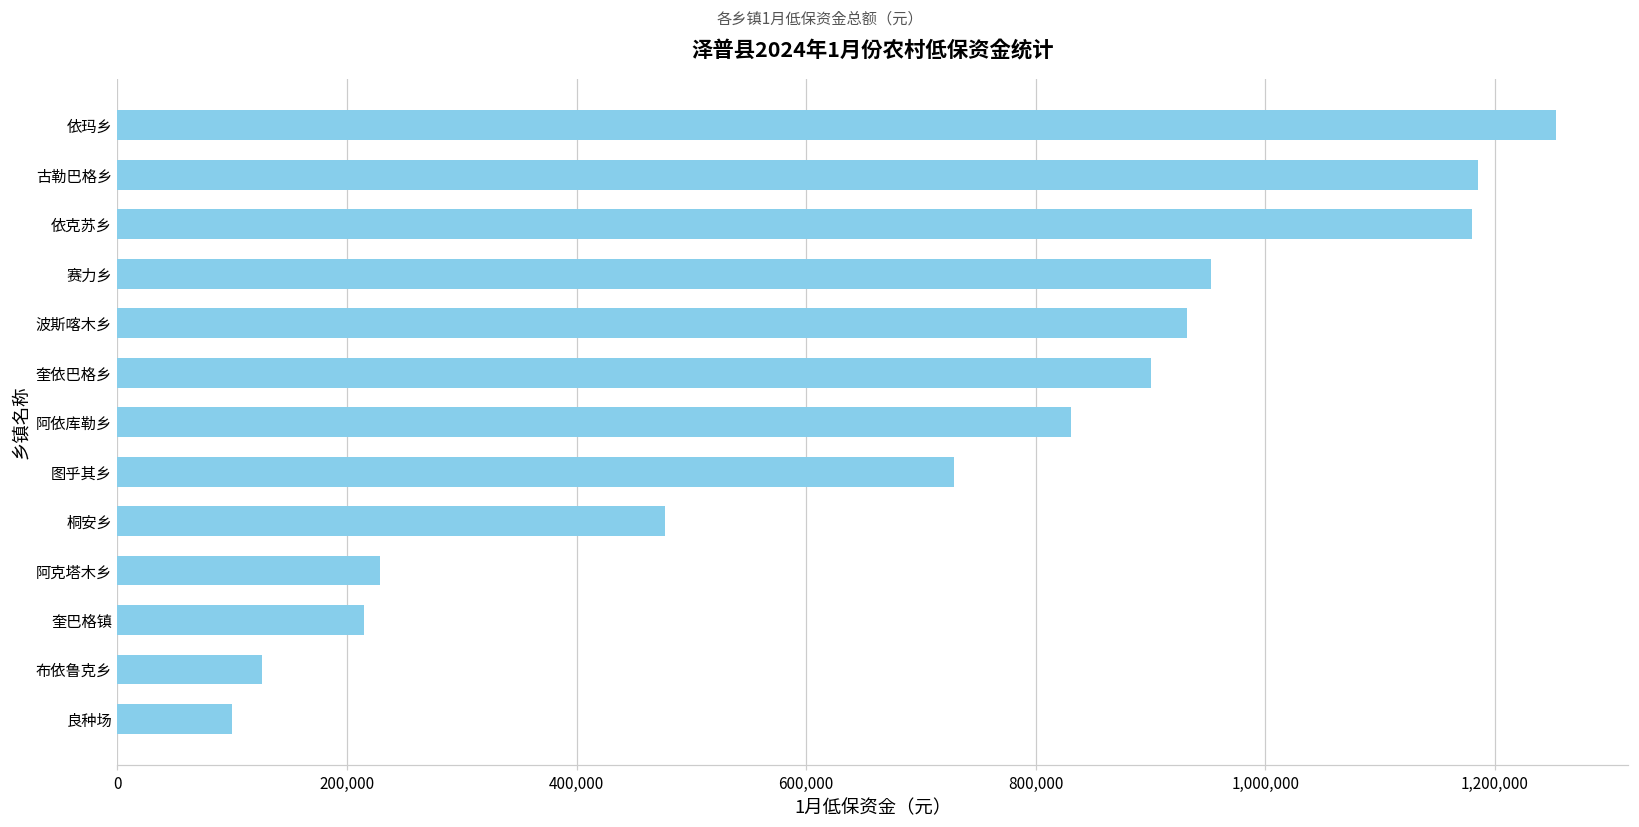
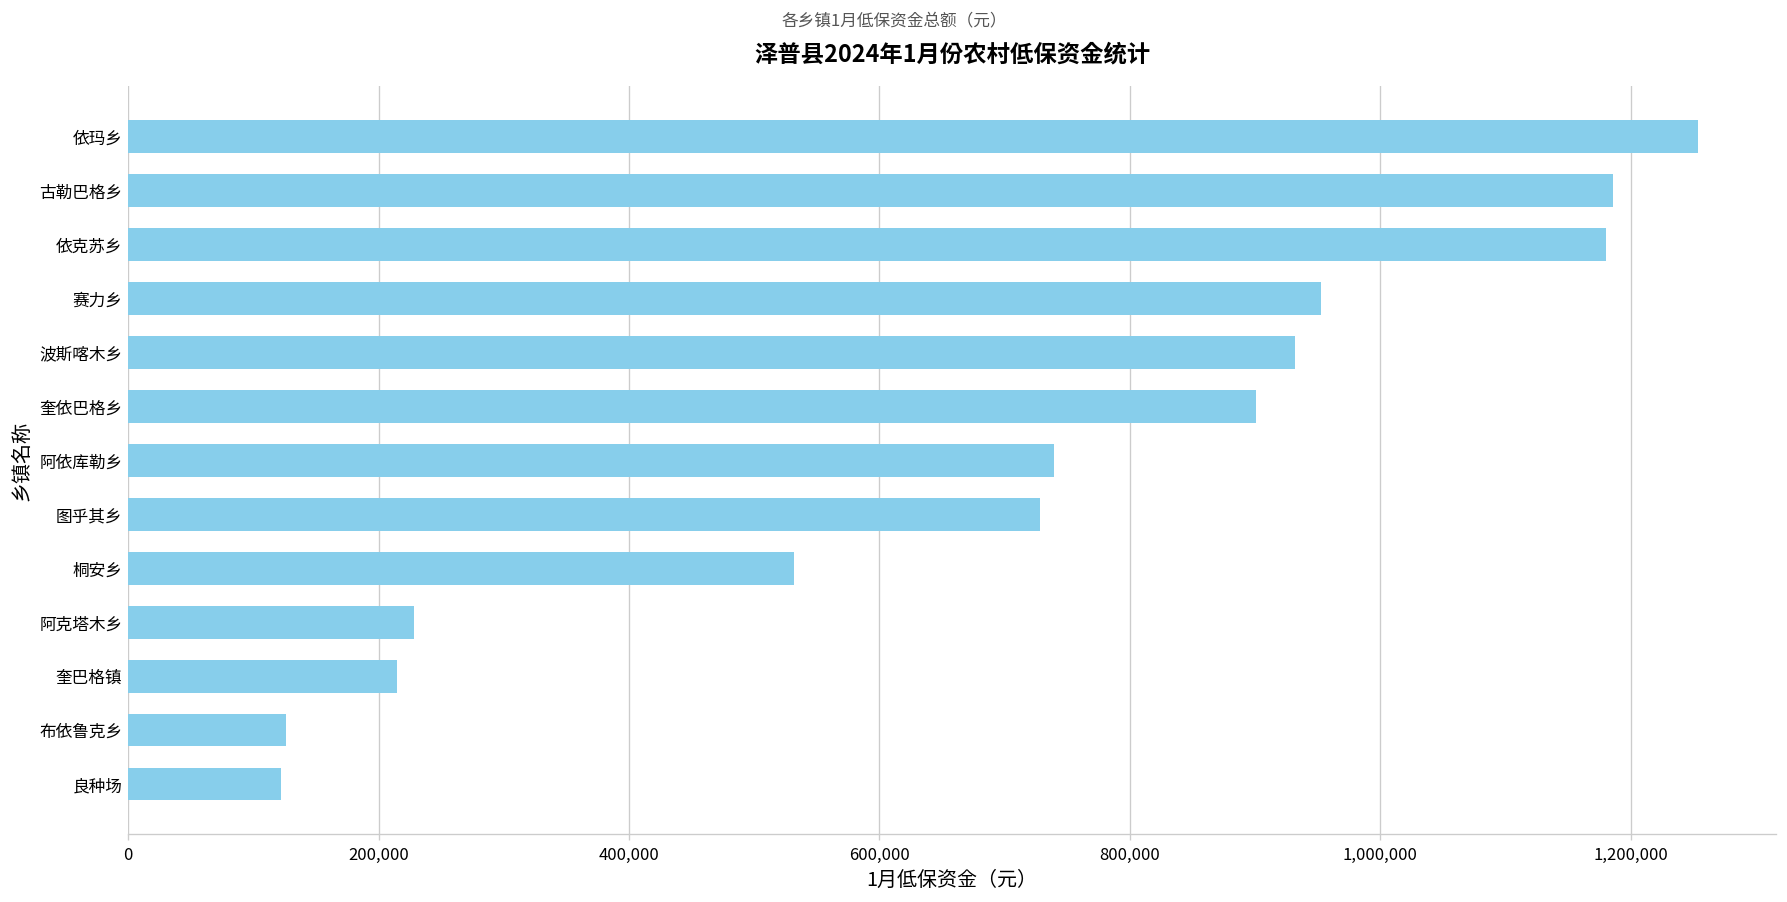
  {
    "依玛乡": "1,253,000",
    "古勒巴格乡": "1,186,000",
    "依克苏乡": "1,180,000",
    "赛力乡": "953,000",
    "波斯喀木乡": "931,000",
    "奎依巴格乡": "901,000",
-   "阿依库勒乡": "831,000",
+   "阿依库勒乡": "740,000",
    "图乎其乡": "728,000",
-   "桐安乡": "477,000",
+   "桐安乡": "532,000",
    "阿克塔木乡": "228,000",
    "奎巴格镇": "215,000",
    "布依鲁克乡": "126,000",
-   "良种场": "100,000"
+   "良种场": "122,000"
  }
